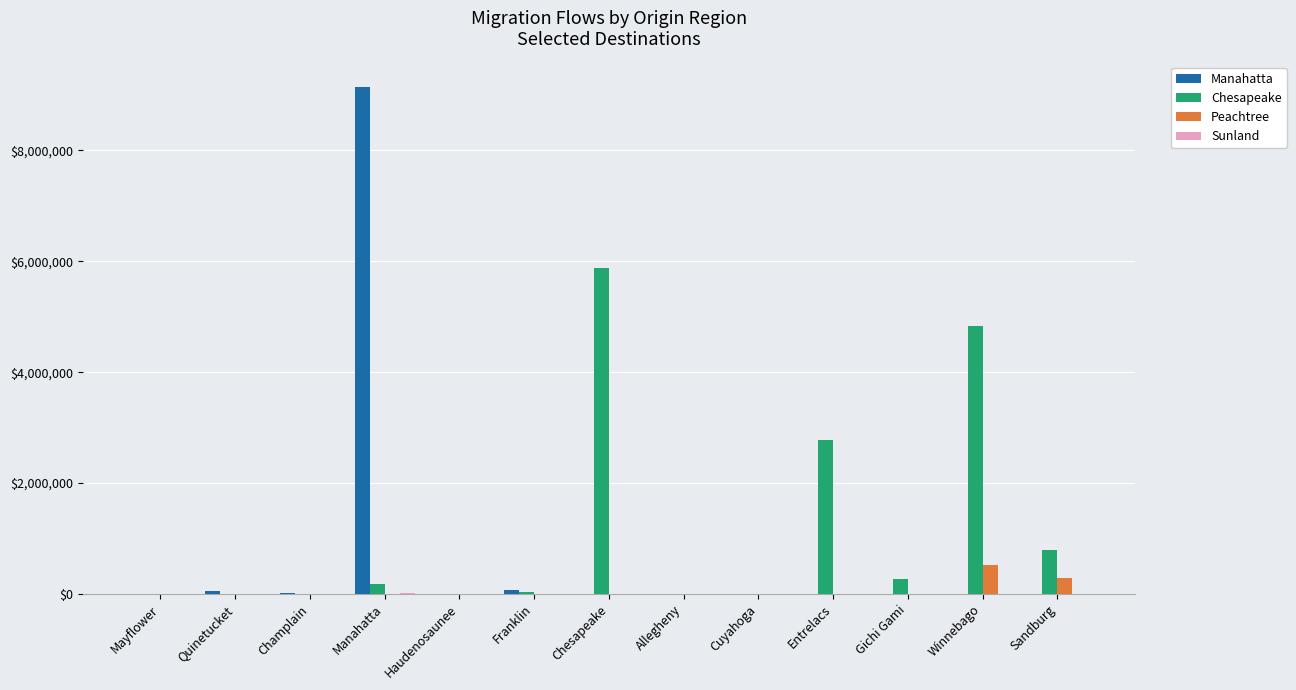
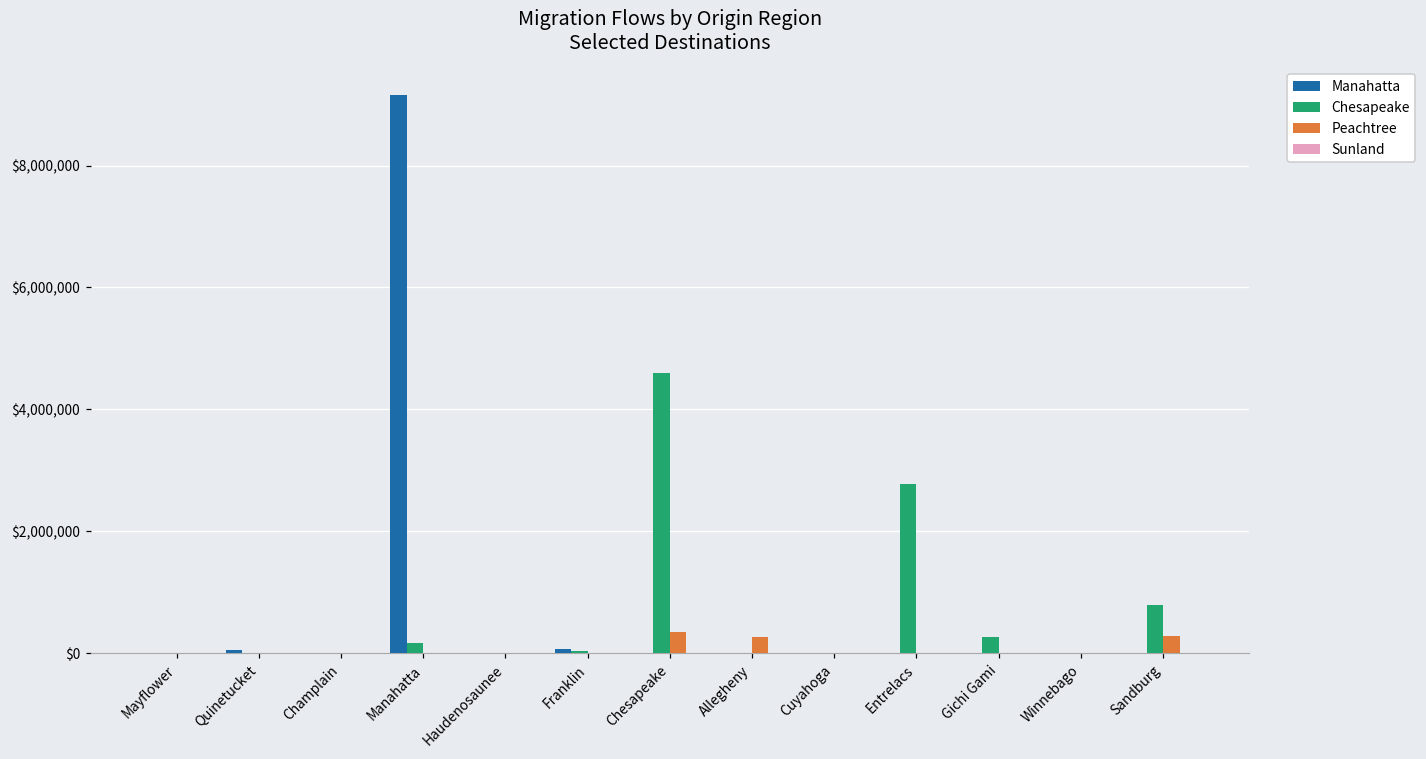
  {
    "Manahatta": {
      "Quinetucket": "$0",
      "Manahatta": "$9,100,000",
      "Franklin": "$100,000",
      "Gichi Gami": "$0"
    },
    "Chesapeake": {
      "Manahatta": "$200,000",
-     "Chesapeake": "$5,900,000",
+     "Chesapeake": "$4,600,000",
      "Entrelacs": "$2,800,000",
      "Gichi Gami": "$300,000",
-     "Winnebago": "$4,800,000",
+     "Winnebago": "$0",
      "Sandburg": "$800,000"
    },
    "Peachtree": {
-     "Chesapeake": "$0",
-     "Allegheny": "$0",
+     "Chesapeake": "$300,000",
+     "Allegheny": "$300,000",
      "Gichi Gami": "$0",
-     "Winnebago": "$500,000",
+     "Winnebago": "$0",
      "Sandburg": "$300,000"
    }
  }
